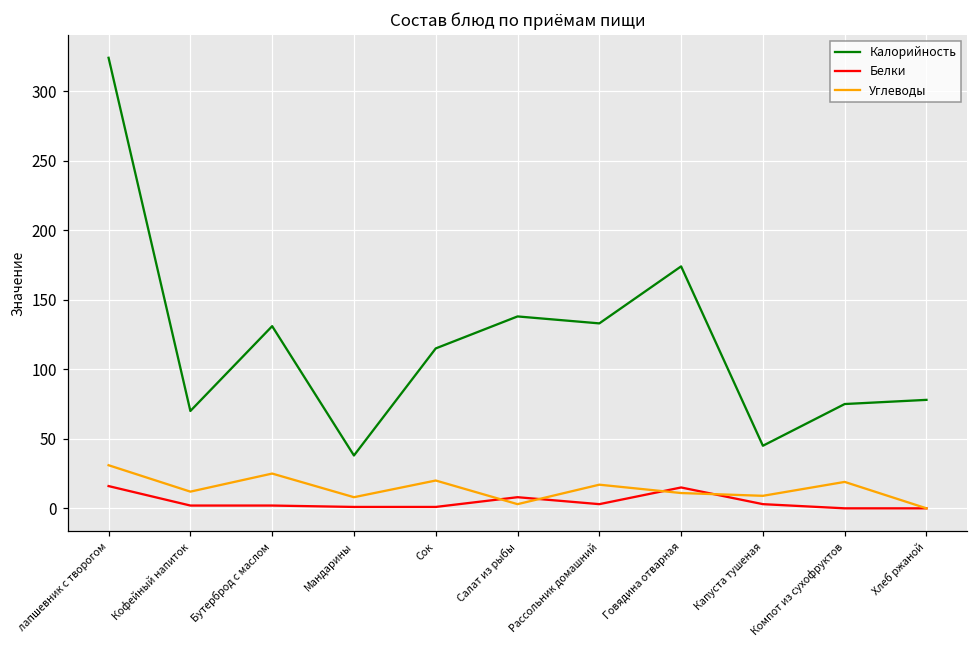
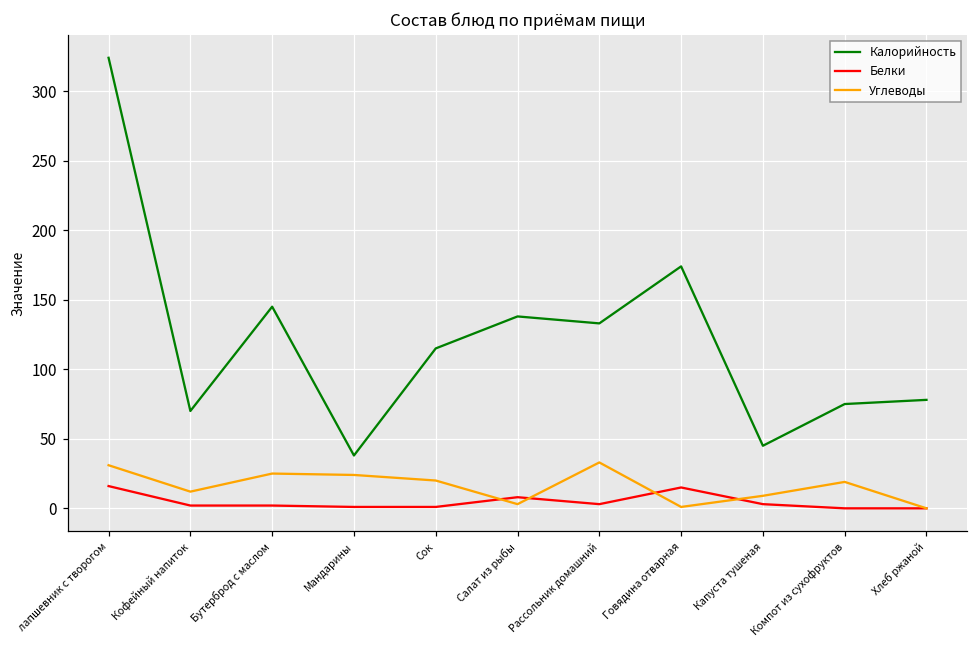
  {
    "Калорийность": {
      "лапшевник с творогом": 324,
      "Кофейный напиток": 70,
-     "Бутерброд с маслом": 131,
+     "Бутерброд с маслом": 145,
      "Мандарины": 38,
      "Сок": 115,
      "Салат из рыбы": 138,
      "Рассольник домашний": 133,
      "Говядина отварная": 174,
      "Капуста тушеная": 45,
      "Компот из сухофруктов": 75,
      "Хлеб ржаной": 78
    },
    "Белки": {
      "лапшевник с творогом": 16,
      "Кофейный напиток": 2,
      "Бутерброд с маслом": 2,
      "Мандарины": 1,
      "Сок": 1,
      "Салат из рыбы": 8,
      "Рассольник домашний": 3,
      "Говядина отварная": 15,
      "Капуста тушеная": 3,
      "Компот из сухофруктов": 0
    },
    "Углеводы": {
      "лапшевник с творогом": 31,
      "Кофейный напиток": 12,
      "Бутерброд с маслом": 25,
-     "Мандарины": 8,
+     "Мандарины": 24,
      "Сок": 20,
      "Салат из рыбы": 3,
-     "Рассольник домашний": 17,
-     "Говядина отварная": 11,
+     "Рассольник домашний": 33,
+     "Говядина отварная": 1,
      "Капуста тушеная": 9,
      "Компот из сухофруктов": 19
    }
  }
